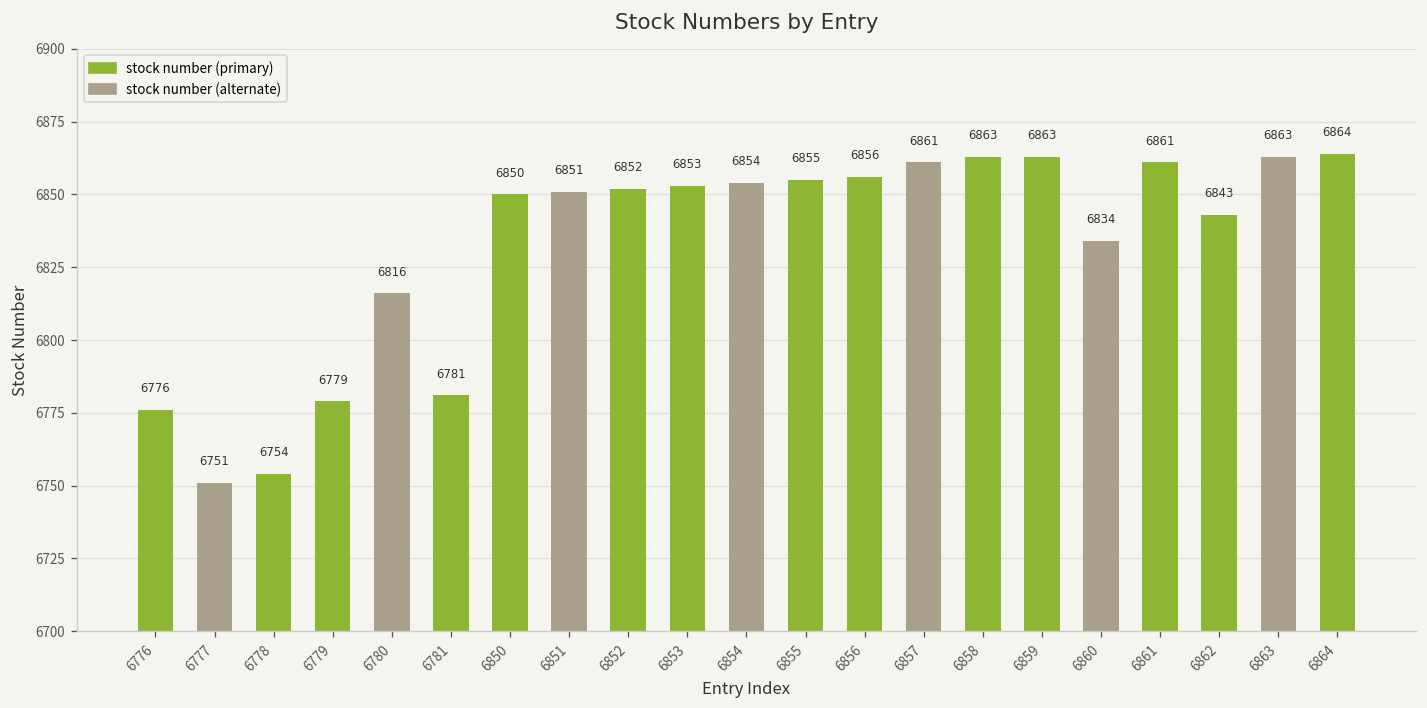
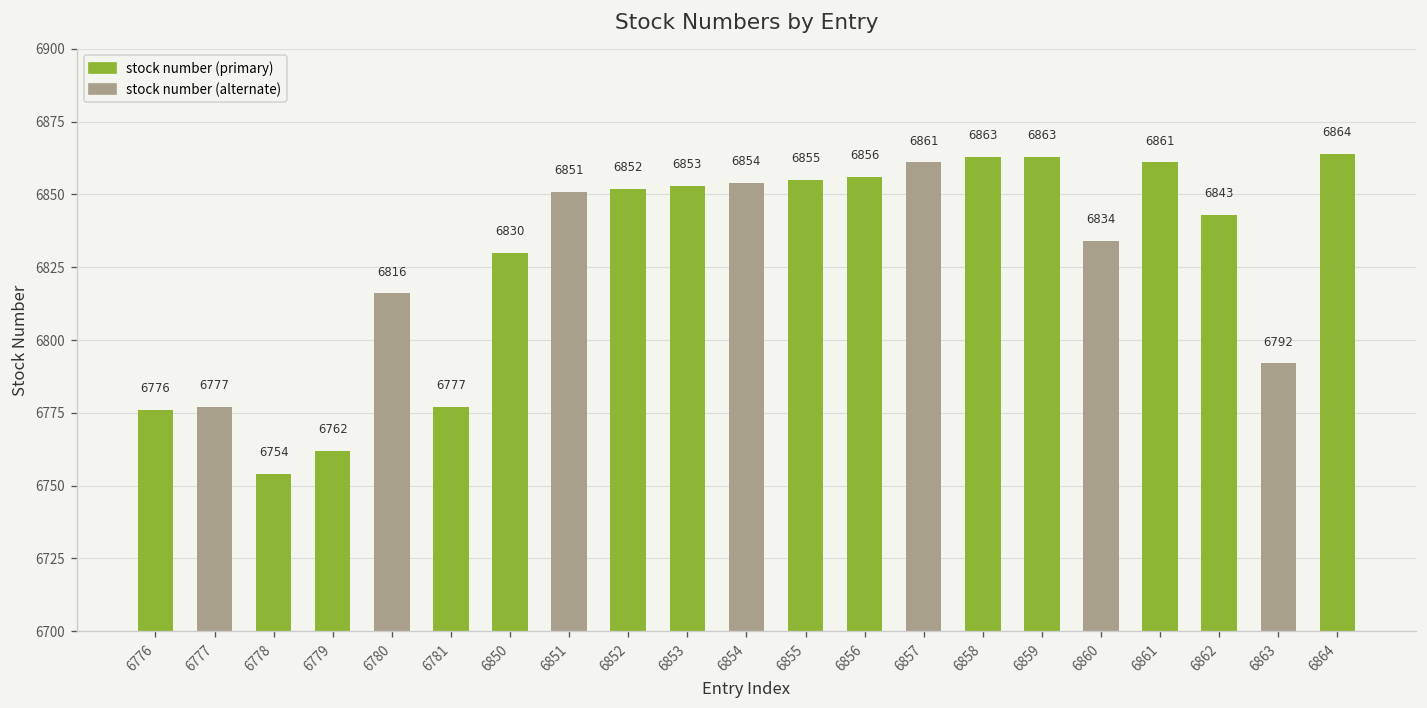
  {
    "6776": 6776,
-   "6777": 6751,
+   "6777": 6777,
    "6778": 6754,
-   "6779": 6779,
+   "6779": 6762,
    "6780": 6816,
-   "6781": 6781,
-   "6850": 6850,
+   "6781": 6777,
+   "6850": 6830,
    "6851": 6851,
    "6852": 6852,
    "6853": 6853,
    "6854": 6854,
    "6855": 6855,
    "6856": 6856,
    "6857": 6861,
    "6858": 6863,
    "6859": 6863,
    "6860": 6834,
    "6861": 6861,
    "6862": 6843,
-   "6863": 6863,
+   "6863": 6792,
    "6864": 6864
  }
